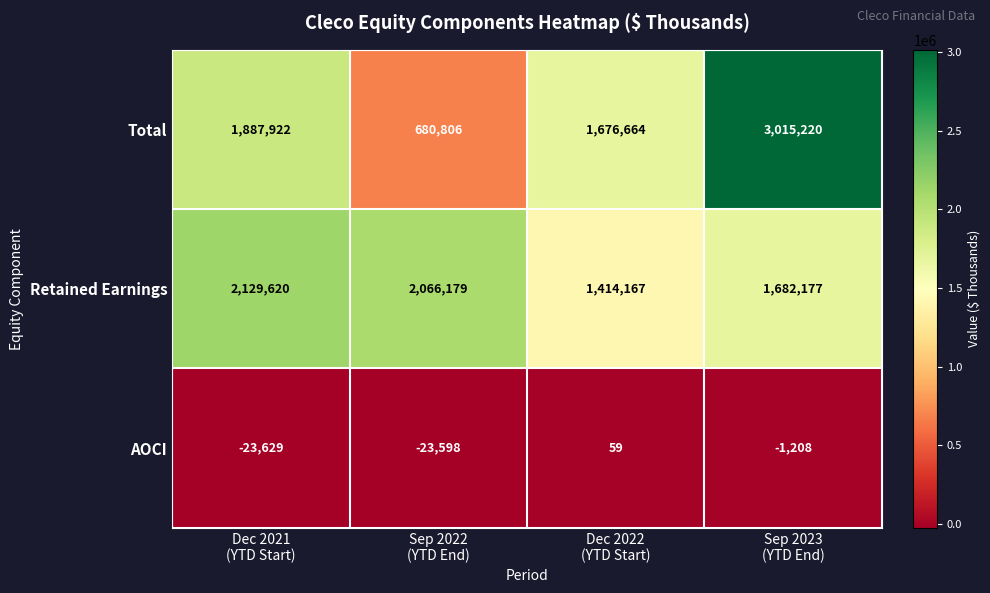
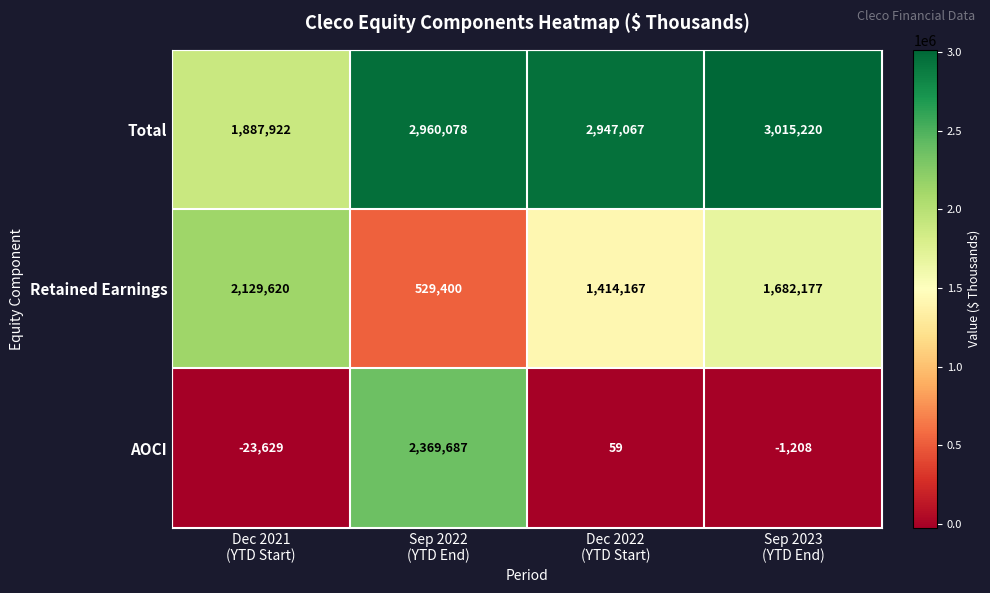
  {
    "Total": {
      "Dec 2021 (YTD Start)": "1,887,922",
-     "Sep 2022 (YTD End)": "680,806",
-     "Dec 2022 (YTD Start)": "1,676,664",
+     "Sep 2022 (YTD End)": "2,960,078",
+     "Dec 2022 (YTD Start)": "2,947,067",
      "Sep 2023 (YTD End)": "3,015,220"
    },
    "Retained Earnings": {
      "Dec 2021 (YTD Start)": "2,129,620",
-     "Sep 2022 (YTD End)": "2,066,179",
+     "Sep 2022 (YTD End)": "529,400",
      "Dec 2022 (YTD Start)": "1,414,167",
      "Sep 2023 (YTD End)": "1,682,177"
    },
    "AOCI": {
      "Dec 2021 (YTD Start)": "-23,629",
-     "Sep 2022 (YTD End)": "-23,598",
+     "Sep 2022 (YTD End)": "2,369,687",
      "Dec 2022 (YTD Start)": "59",
      "Sep 2023 (YTD End)": "-1,208"
    }
  }
